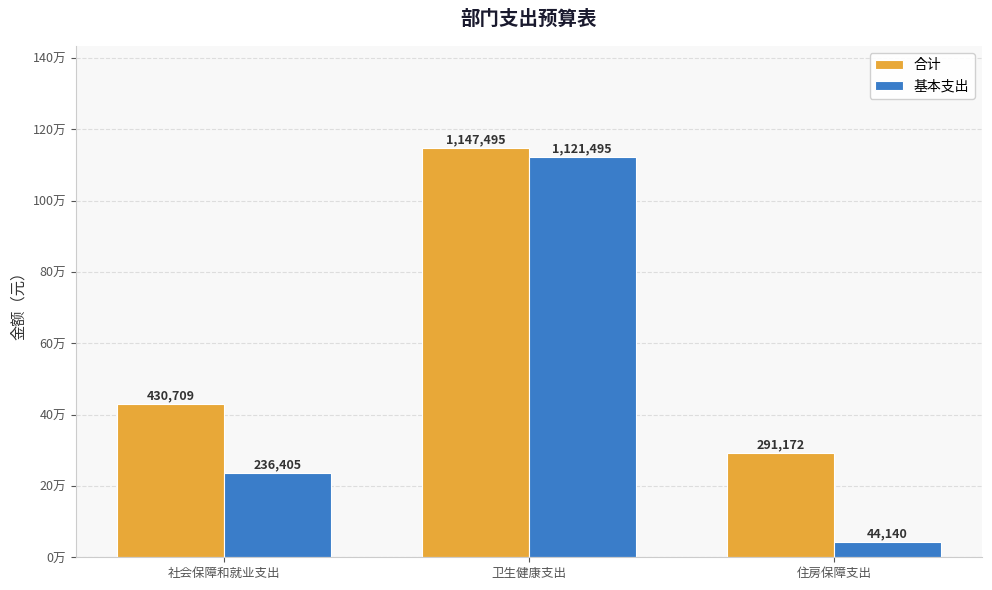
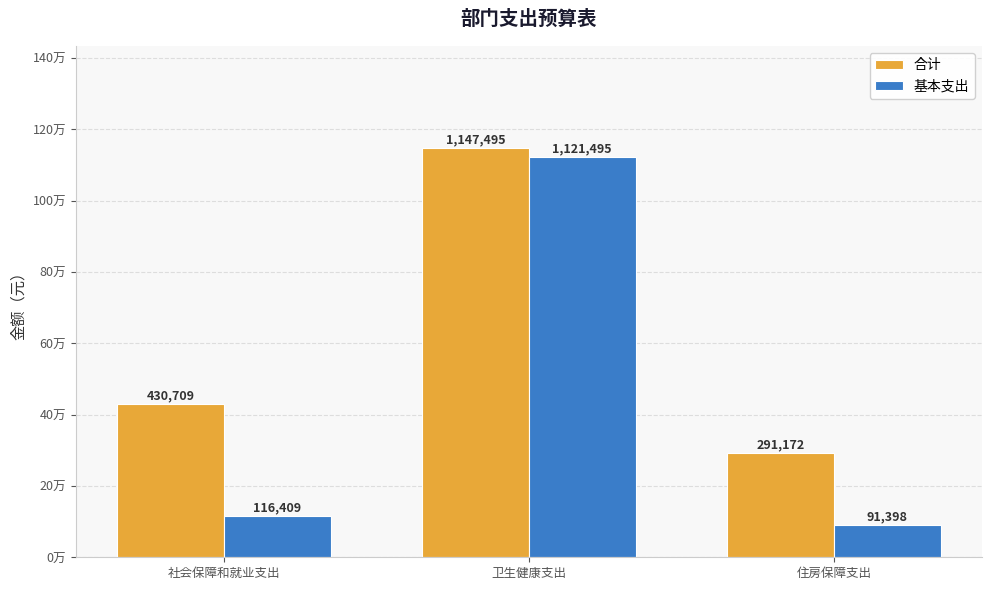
  {
    "合计": {
      "社会保障和就业支出": "430,709",
      "卫生健康支出": "1,147,495",
      "住房保障支出": "291,172"
    },
    "基本支出": {
-     "社会保障和就业支出": "236,405",
+     "社会保障和就业支出": "116,409",
      "卫生健康支出": "1,121,495",
-     "住房保障支出": "44,140"
+     "住房保障支出": "91,398"
    }
  }
